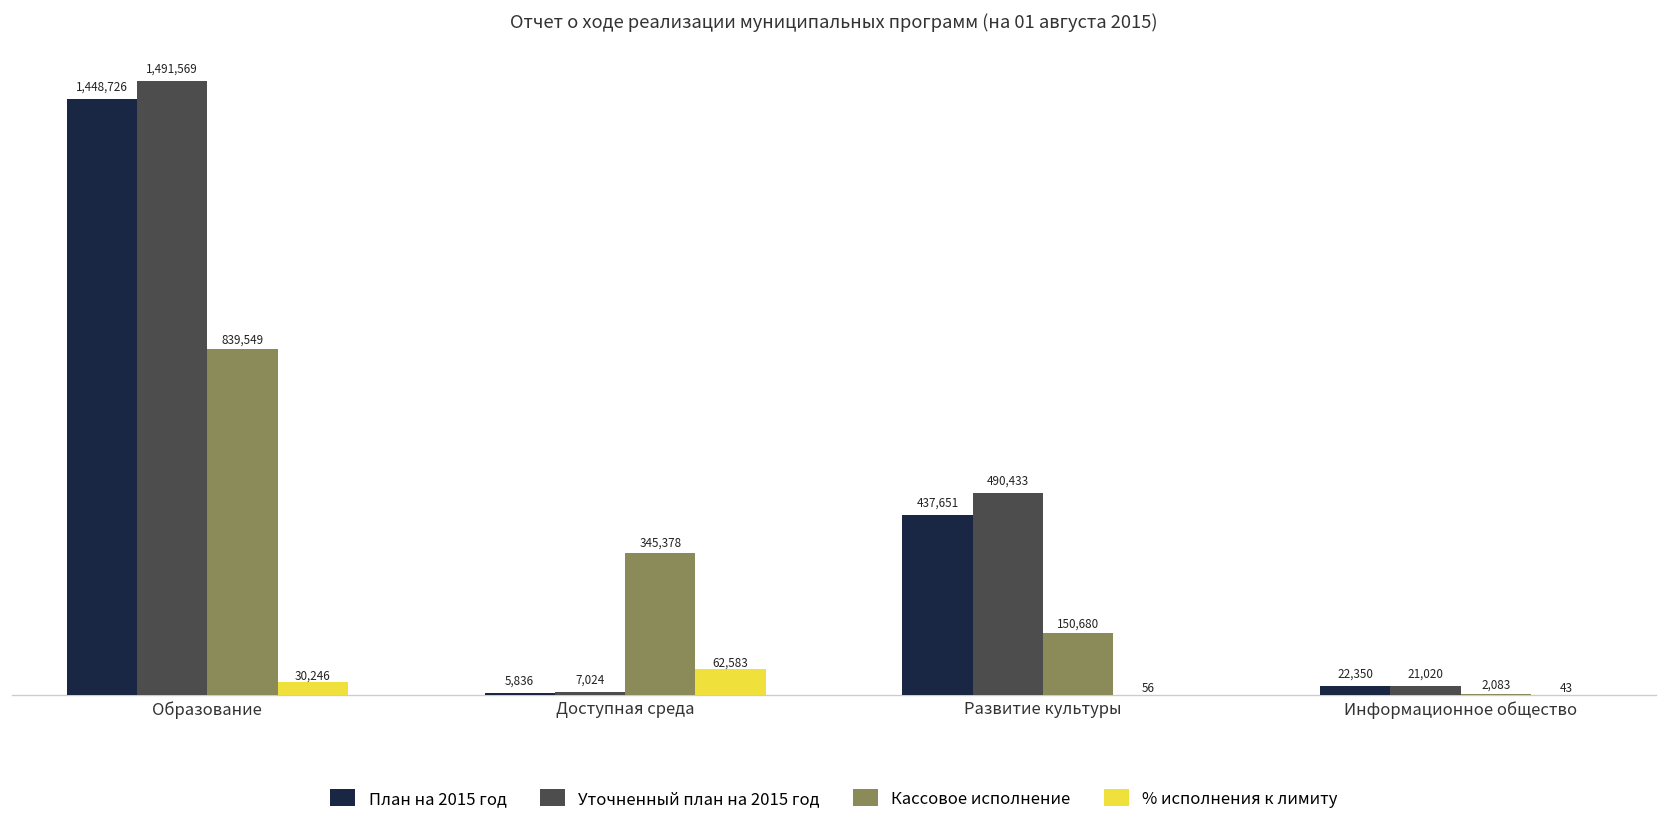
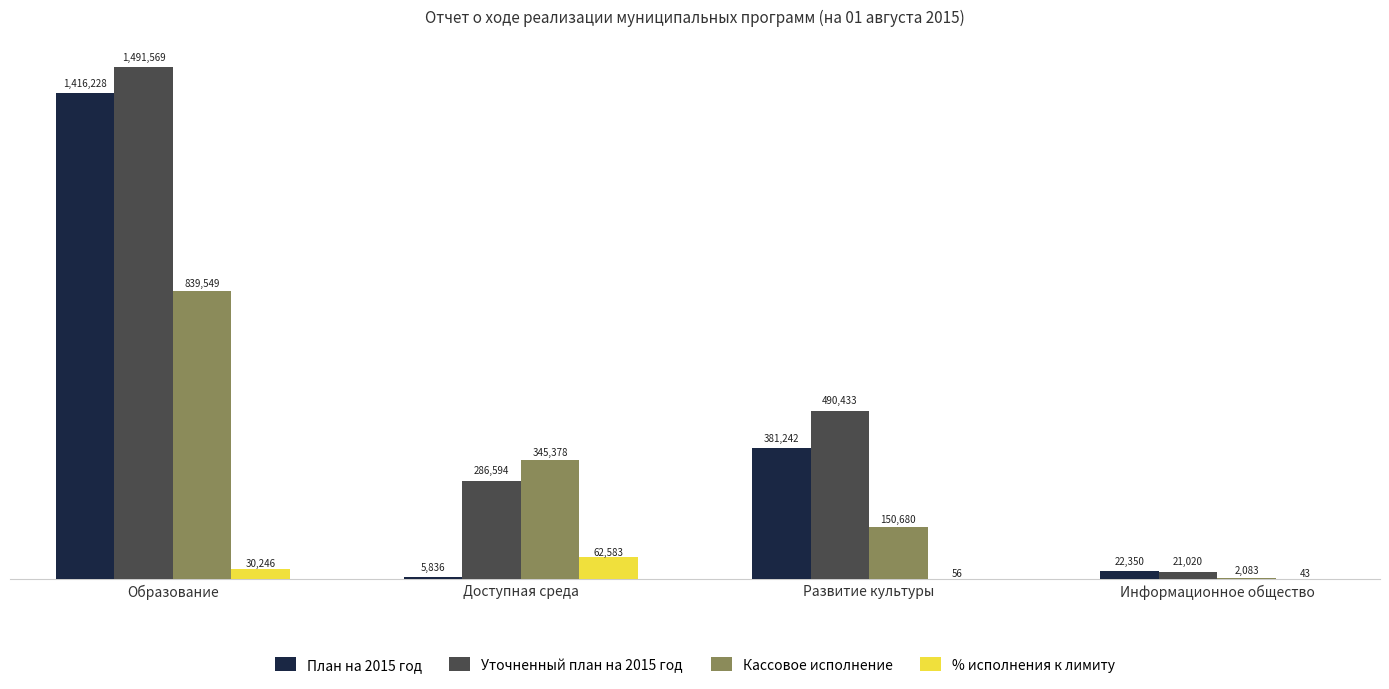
  {
    "План на 2015 год": {
-     "Образование": "1,448,726",
+     "Образование": "1,416,228",
      "Доступная среда": "5,836",
-     "Развитие культуры": "437,651",
+     "Развитие культуры": "381,242",
      "Информационное общество": "22,350"
    },
    "Уточненный план на 2015 год": {
      "Образование": "1,491,569",
-     "Доступная среда": "7,024",
+     "Доступная среда": "286,594",
      "Развитие культуры": "490,433",
      "Информационное общество": "21,020"
    },
    "Кассовое исполнение": {
      "Образование": "839,549",
      "Доступная среда": "345,378",
      "Развитие культуры": "150,680",
      "Информационное общество": "2,083"
    },
    "% исполнения к лимиту": {
      "Образование": "30,246",
      "Доступная среда": "62,583",
      "Развитие культуры": "56",
      "Информационное общество": "43"
    }
  }
